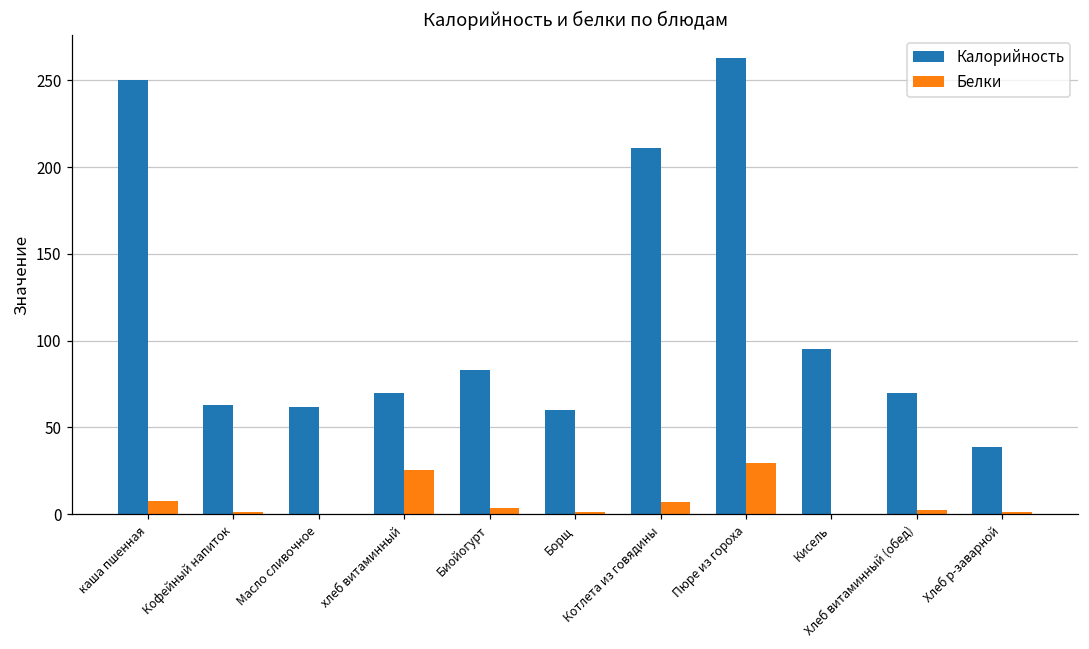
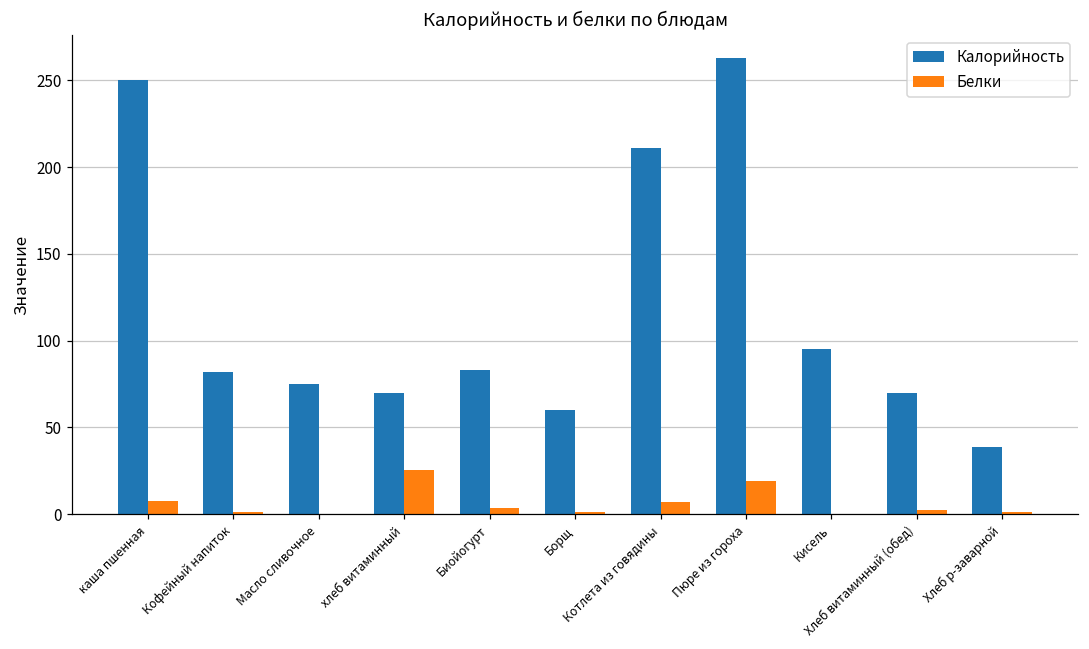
  {
    "Калорийность": {
      "каша пшенная": 250,
-     "Кофейный напиток": 63,
-     "Масло сливочное": 62,
+     "Кофейный напиток": 82,
+     "Масло сливочное": 75,
      "хлеб витаминный": 70,
      "Биойогурт": 83,
      "Борщ": 60,
      "Котлета из говядины": 211,
      "Пюре из гороха": 263,
      "Кисель": 95,
      "Хлеб витаминный (обед)": 70,
      "Хлеб р-заварной": 39
    },
    "Белки": {
      "каша пшенная": 8,
      "хлеб витаминный": 26,
      "Биойогурт": 4,
      "Котлета из говядины": 7,
-     "Пюре из гороха": 30,
+     "Пюре из гороха": 19,
      "Кисель": 0,
      "Хлеб витаминный (обед)": 2
    }
  }
